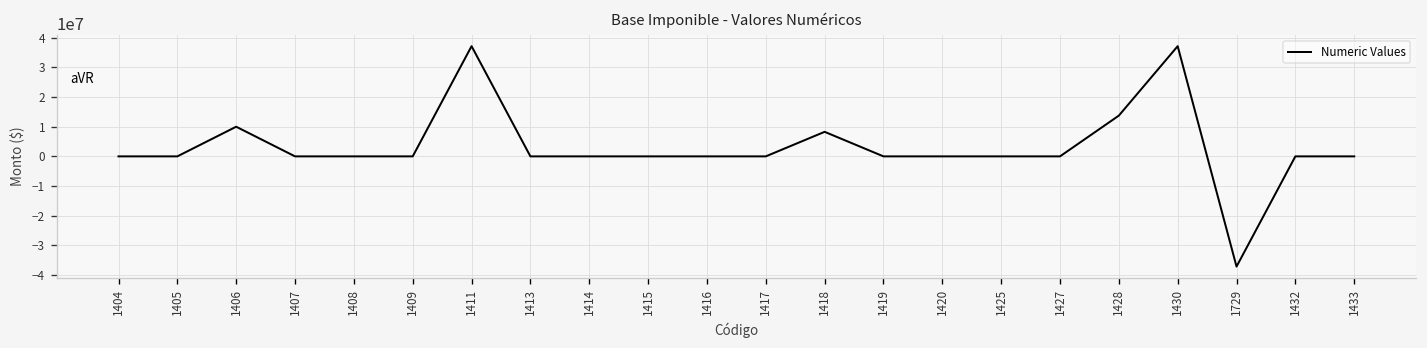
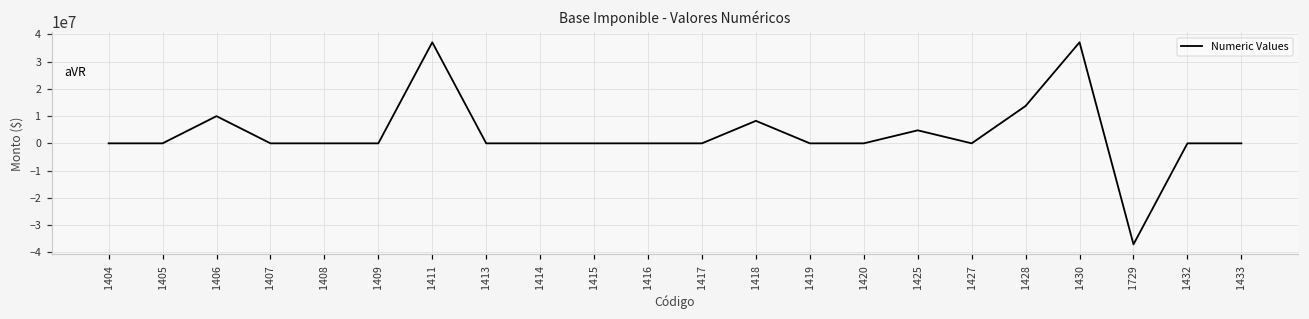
  {
    "1404": 0,
    "1405": 0,
    "1406": 10000000,
    "1407": 0,
    "1408": 0,
    "1409": 0,
    "1411": 37000000,
    "1413": 0,
    "1414": 0,
    "1415": 0,
    "1416": 0,
    "1417": 0,
    "1418": 8000000,
    "1419": 0,
    "1420": 0,
-   "1425": 0,
+   "1425": 5000000,
    "1427": 0,
    "1428": 14000000,
    "1430": 37000000,
    "1729": -37000000,
    "1432": 0,
    "1433": 0
  }
